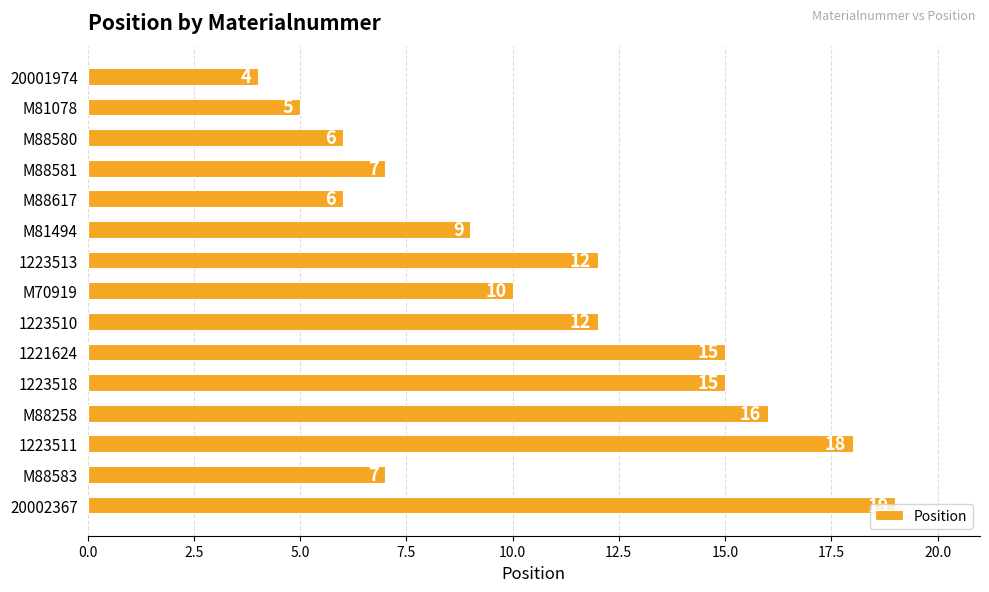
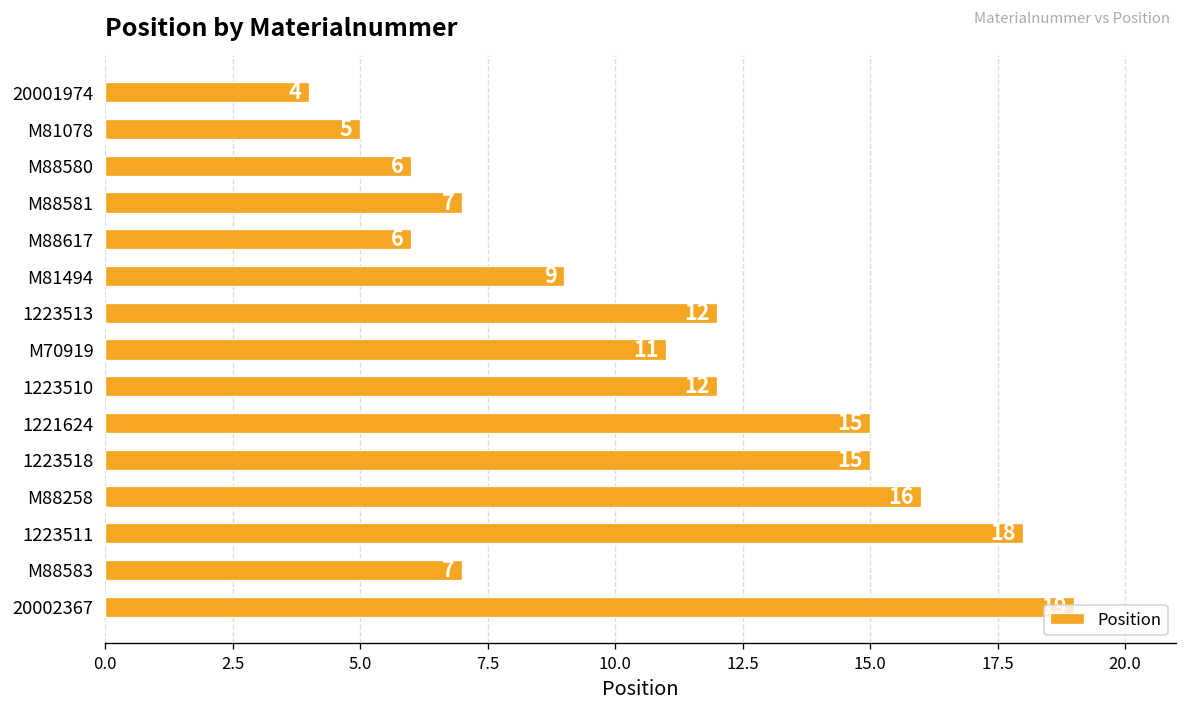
  {
    "20001974": 4,
    "M81078": 5,
    "M88580": 6,
    "M88581": 7,
    "M88617": 6,
    "M81494": 9,
    "1223513": 12,
-   "M70919": 10,
+   "M70919": 11,
    "1223510": 12,
    "1221624": 15,
    "1223518": 15,
    "M88258": 16,
    "1223511": 18,
    "M88583": 7
  }
